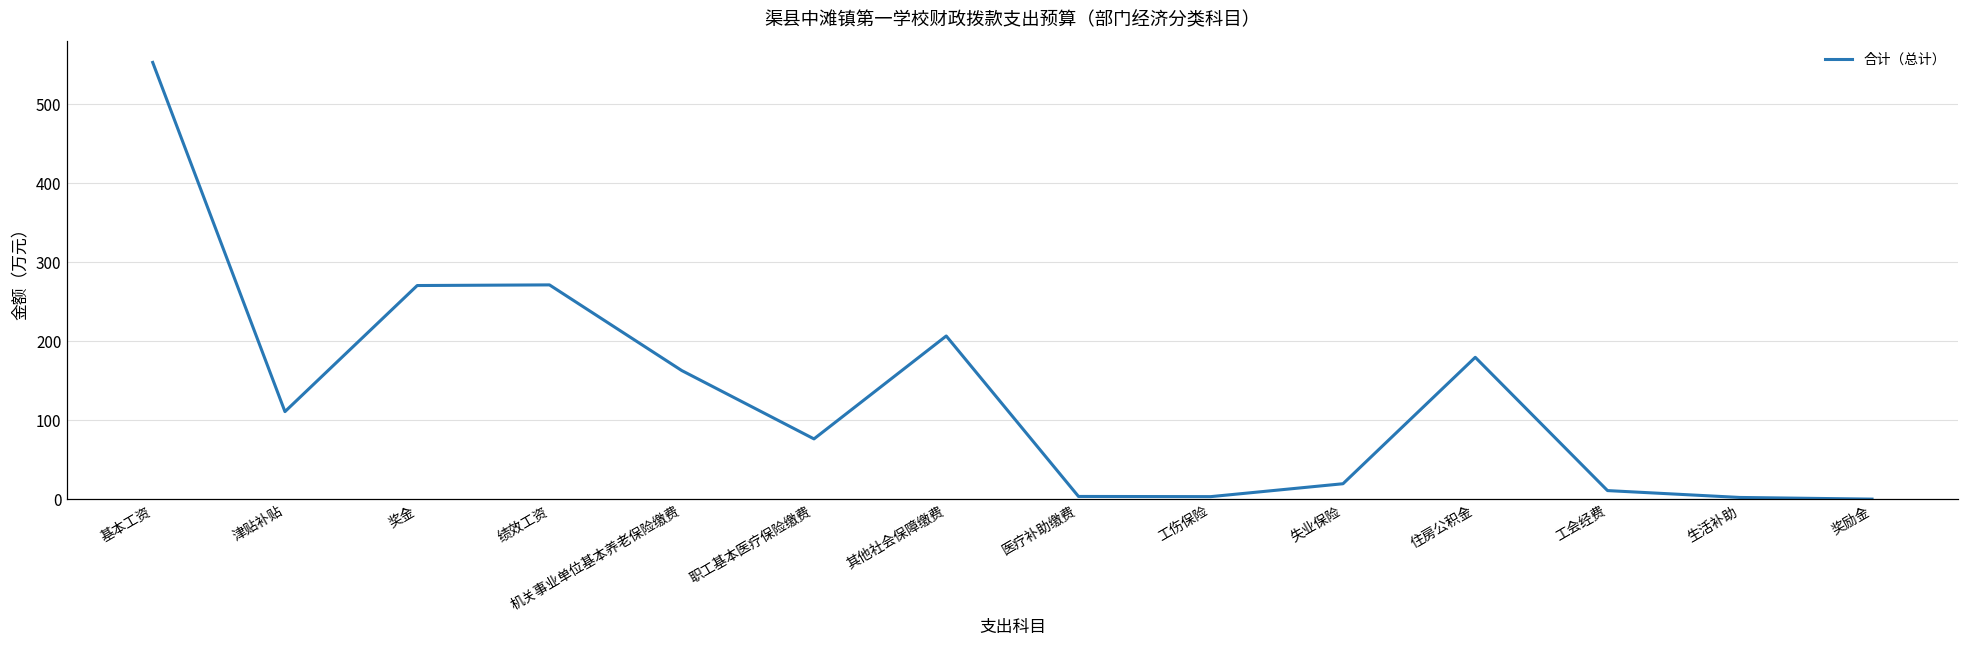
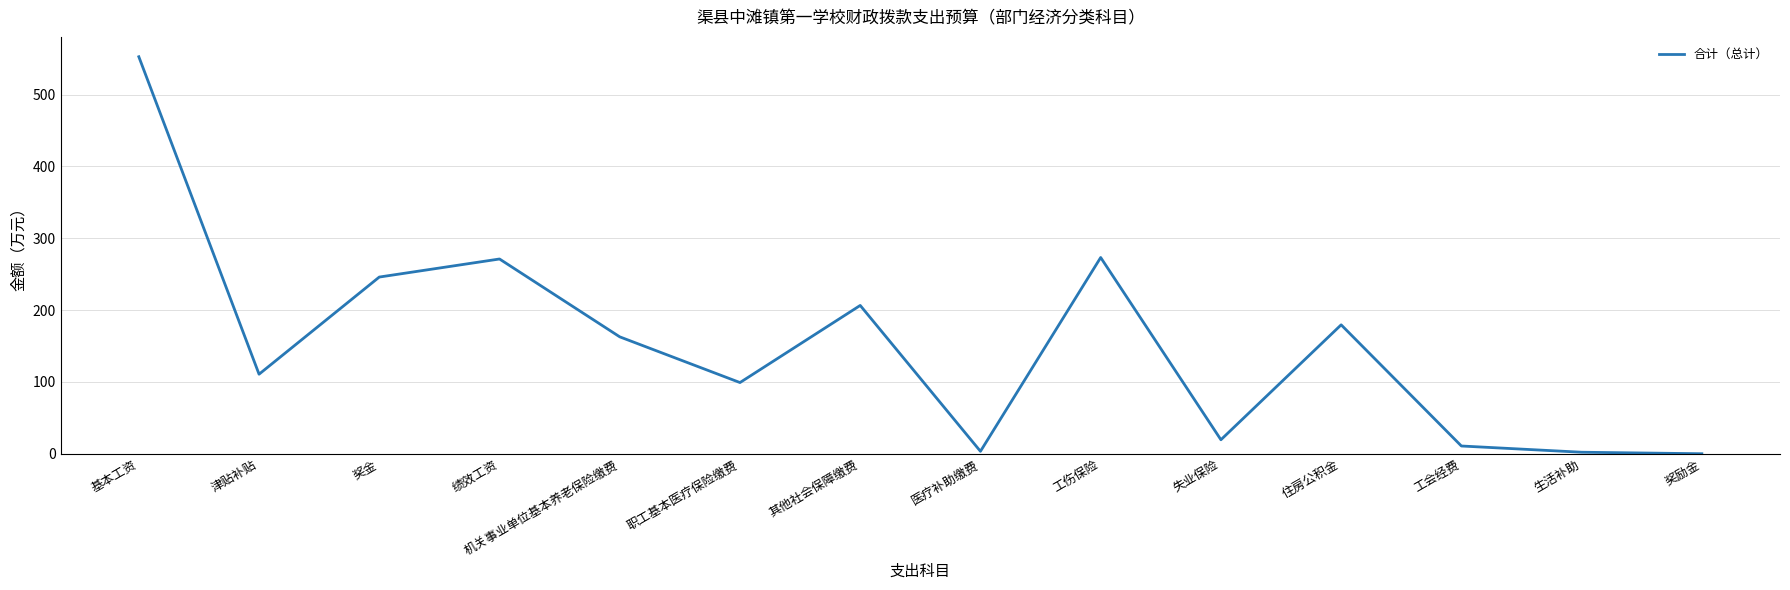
  {
    "基本工资": 550,
    "津贴补贴": 110,
-   "奖金": 270,
+   "奖金": 250,
    "绩效工资": 270,
    "机关事业单位基本养老保险缴费": 160,
-   "职工基本医疗保险缴费": 80,
+   "职工基本医疗保险缴费": 100,
    "其他社会保障缴费": 210,
    "医疗补助缴费": 0,
-   "工伤保险": 0,
+   "工伤保险": 270,
    "失业保险": 20,
    "住房公积金": 180,
    "工会经费": 10,
    "生活补助": 0,
    "奖励金": 0
  }
